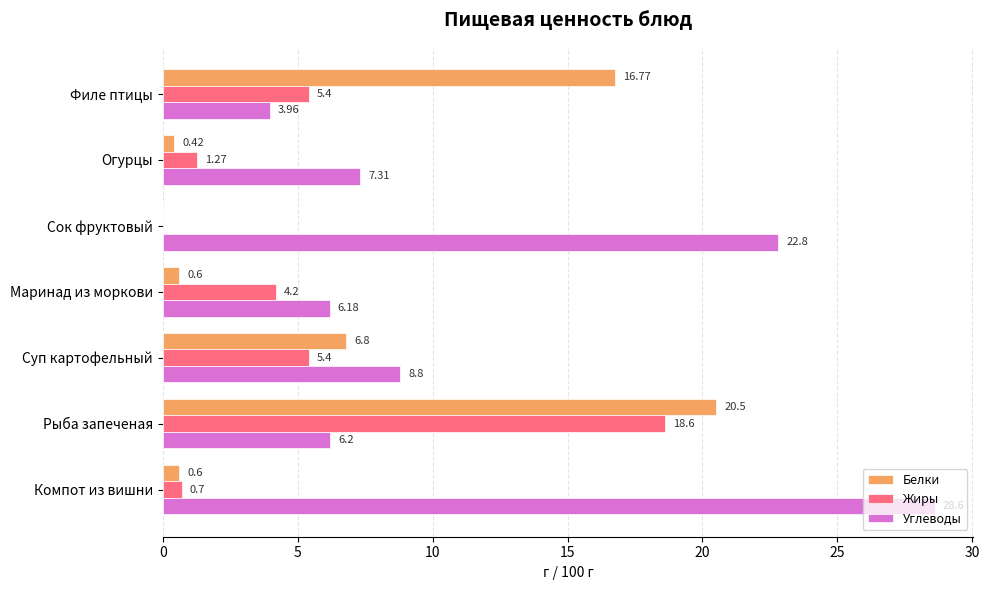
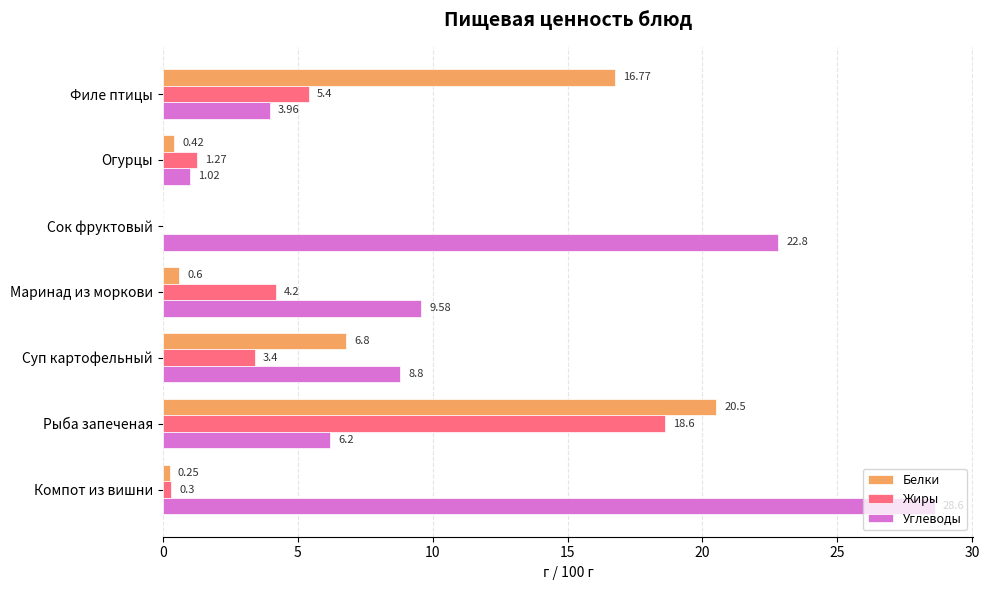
  {
    "Белки": {
      "Филе птицы": 16.77,
      "Огурцы": 0.42,
      "Маринад из моркови": 0.6,
      "Суп картофельный": 6.8,
      "Рыба запеченая": 20.5,
-     "Компот из вишни": 0.6
+     "Компот из вишни": 0.25
    },
    "Жиры": {
      "Филе птицы": 5.4,
      "Огурцы": 1.27,
      "Маринад из моркови": 4.2,
-     "Суп картофельный": 5.4,
+     "Суп картофельный": 3.4,
      "Рыба запеченая": 18.6,
-     "Компот из вишни": 0.7
+     "Компот из вишни": 0.3
    },
    "Углеводы": {
      "Филе птицы": 3.96,
-     "Огурцы": 7.31,
+     "Огурцы": 1.02,
      "Сок фруктовый": 22.8,
-     "Маринад из моркови": 6.18,
+     "Маринад из моркови": 9.58,
      "Суп картофельный": 8.8,
      "Рыба запеченая": 6.2
    }
  }
